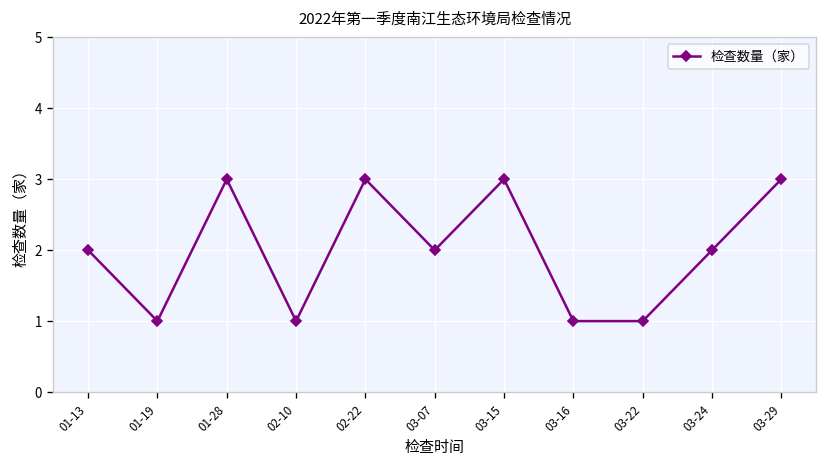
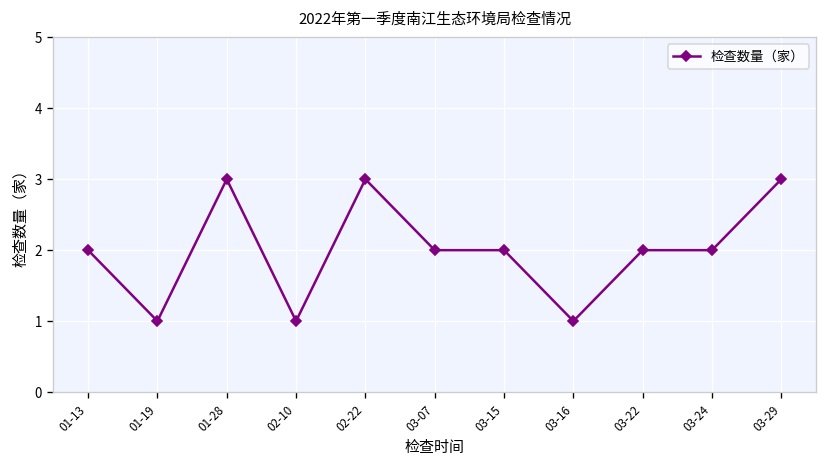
  {
    "01-13": 2,
    "01-19": 1,
    "01-28": 3,
    "02-10": 1,
    "02-22": 3,
    "03-07": 2,
-   "03-15": 3,
+   "03-15": 2,
    "03-16": 1,
-   "03-22": 1,
+   "03-22": 2,
    "03-24": 2,
    "03-29": 3
  }
